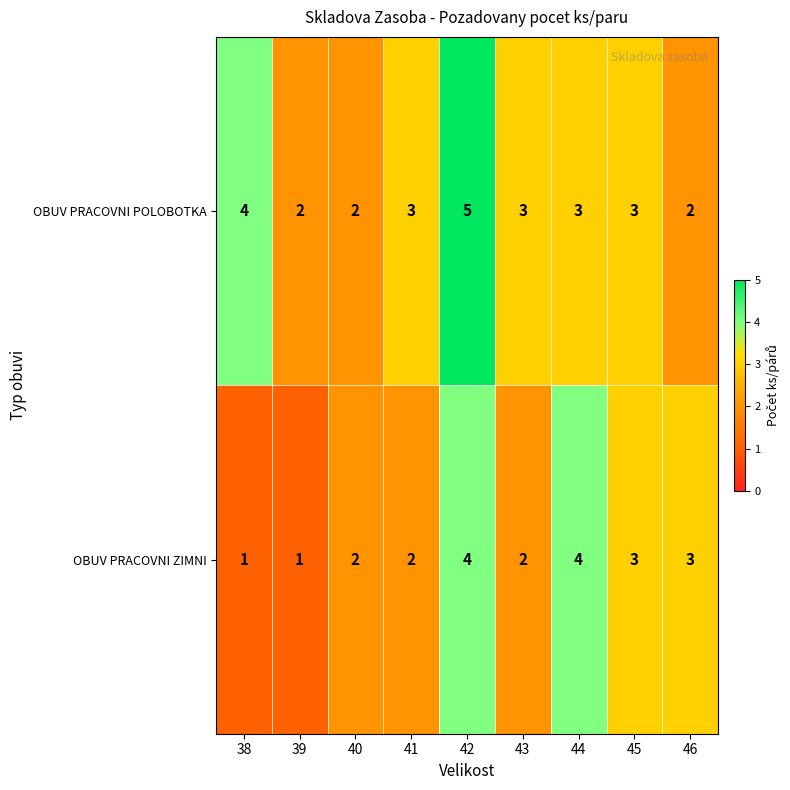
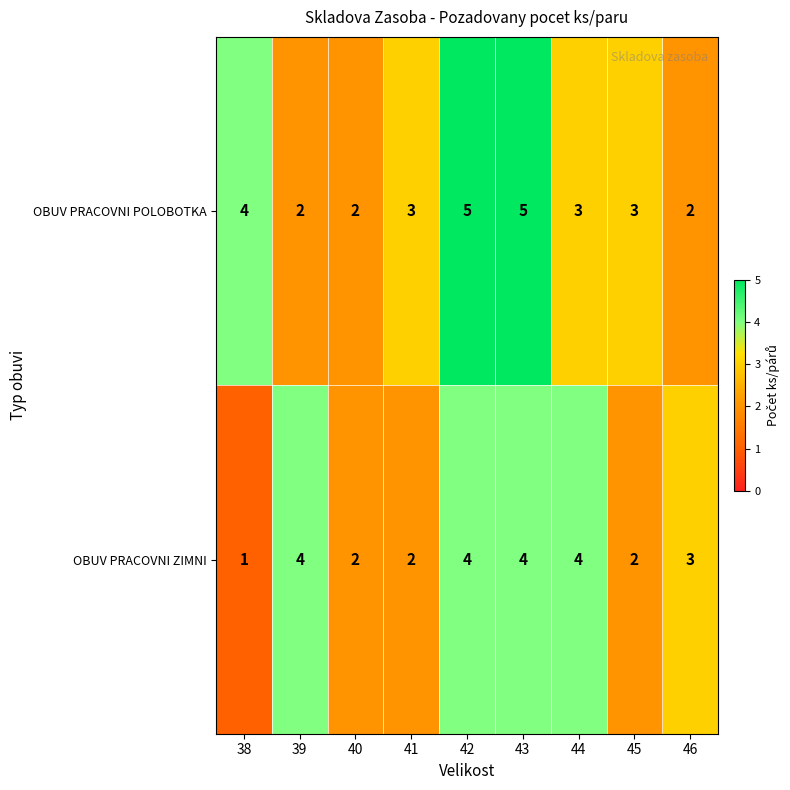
  {
    "OBUV PRACOVNI POLOBOTKA": {
      "38": 4,
      "39": 2,
      "40": 2,
      "41": 3,
      "42": 5,
-     "43": 3,
+     "43": 5,
      "44": 3,
      "46": 2
    },
    "OBUV PRACOVNI ZIMNI": {
      "38": 1,
-     "39": 1,
+     "39": 4,
      "40": 2,
      "41": 2,
      "42": 4,
-     "43": 2,
+     "43": 4,
      "44": 4,
-     "45": 3,
+     "45": 2,
      "46": 3
    }
  }
